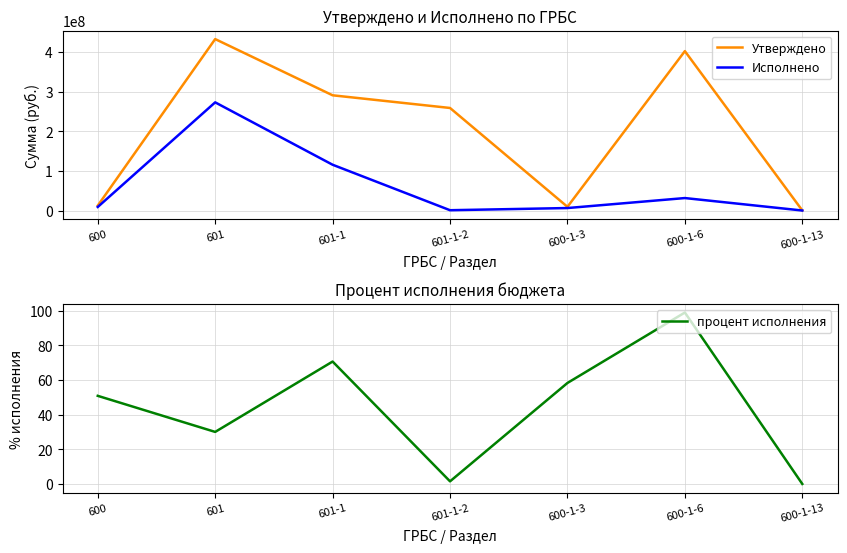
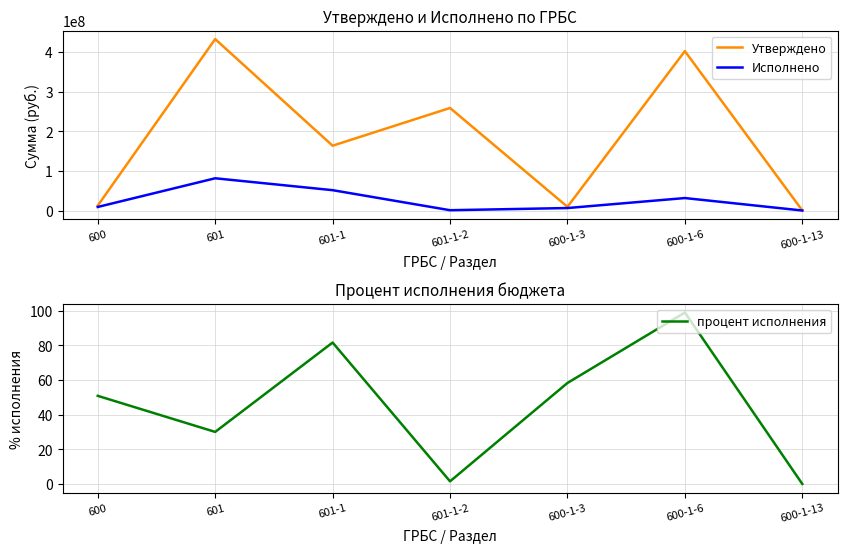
  {
    "Утверждено и Исполнено по ГРБС": {
      "Утверждено": {
        "601": 430000000,
-       "601-1": 290000000,
+       "601-1": 160000000,
        "601-1-2": 260000000,
        "600-1-6": 400000000
      },
      "Исполнено": {
-       "601": 270000000,
-       "601-1": 120000000,
+       "601": 80000000,
+       "601-1": 50000000,
        "601-1-2": 0,
        "600-1-6": 30000000
      }
    },
    "Процент исполнения бюджета": {
      "600": 51,
      "601": 30,
-     "601-1": 71,
+     "601-1": 82,
      "601-1-2": 2,
      "600-1-3": 58,
      "600-1-13": 0
    }
  }
